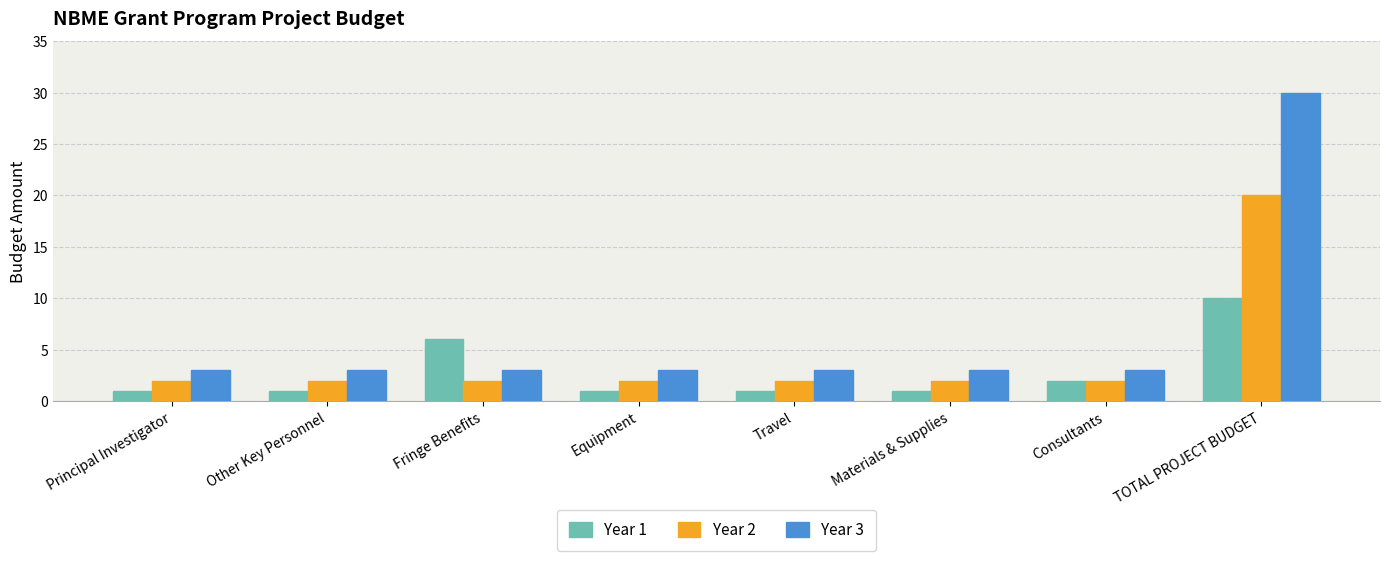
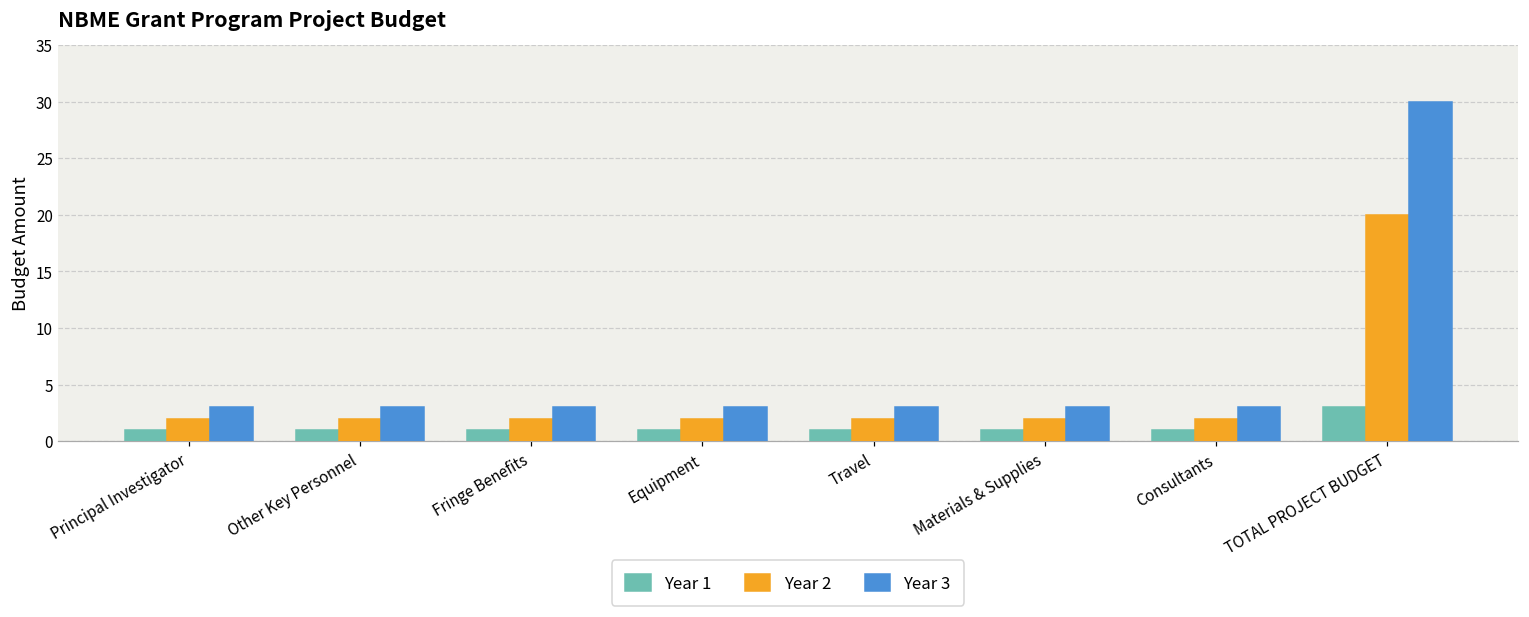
  {
    "Year 1": {
      "Principal Investigator": 1,
      "Other Key Personnel": 1,
-     "Fringe Benefits": 6,
+     "Fringe Benefits": 1,
      "Equipment": 1,
      "Travel": 1,
      "Materials & Supplies": 1,
-     "Consultants": 2,
-     "TOTAL PROJECT BUDGET": 10
+     "Consultants": 1,
+     "TOTAL PROJECT BUDGET": 3
    },
    "Year 2": {
      "Principal Investigator": 2,
      "Other Key Personnel": 2,
      "Fringe Benefits": 2,
      "Equipment": 2,
      "Travel": 2,
      "Materials & Supplies": 2,
      "Consultants": 2,
      "TOTAL PROJECT BUDGET": 20
    },
    "Year 3": {
      "Principal Investigator": 3,
      "Other Key Personnel": 3,
      "Fringe Benefits": 3,
      "Equipment": 3,
      "Travel": 3,
      "Materials & Supplies": 3,
      "Consultants": 3,
      "TOTAL PROJECT BUDGET": 30
    }
  }
